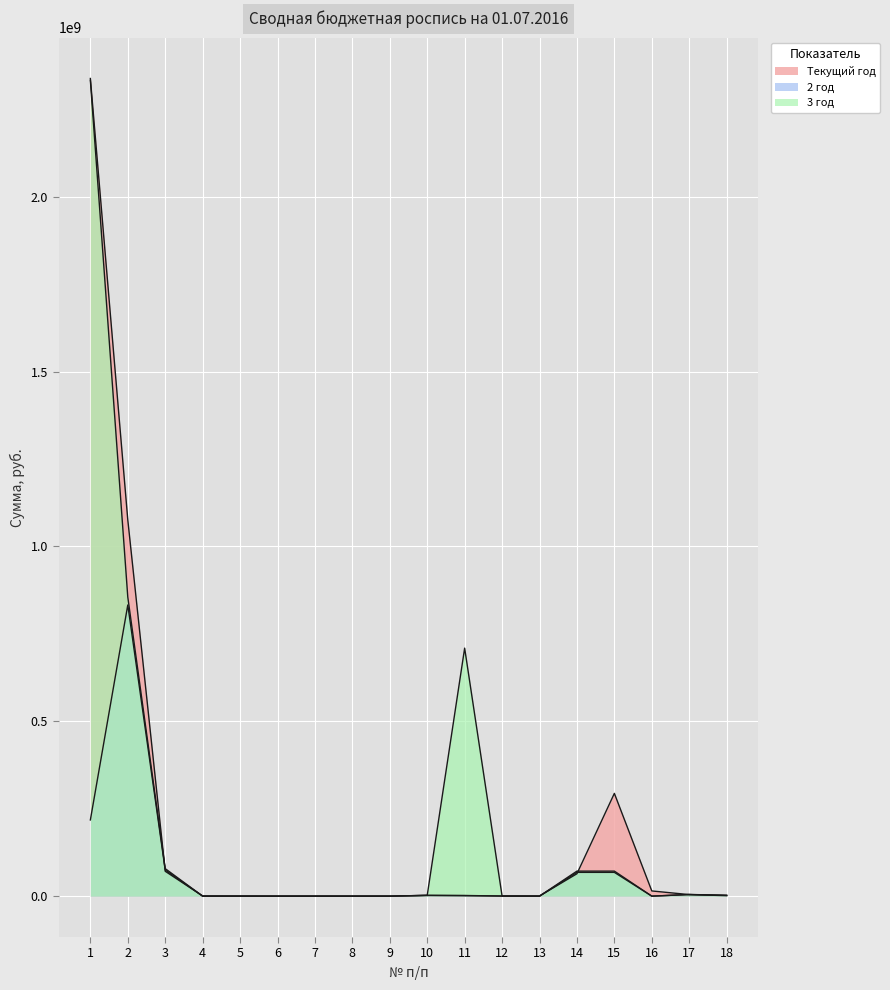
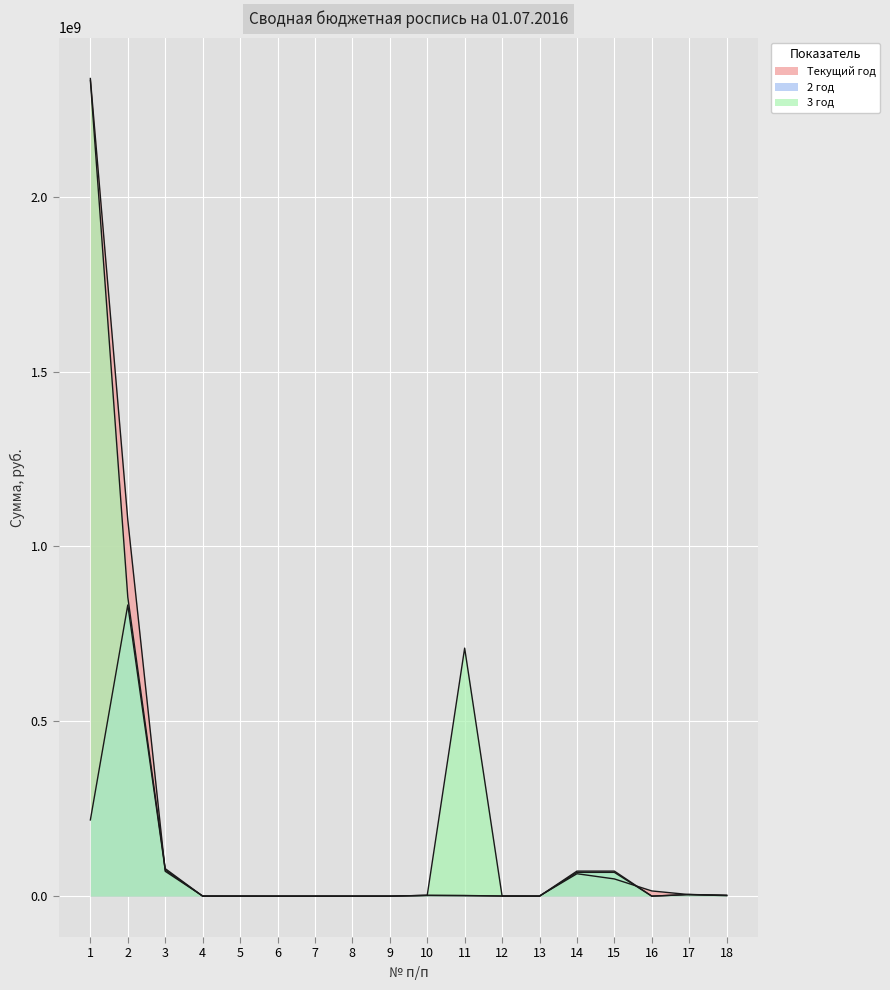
  {
    "Текущий год": {
      "2": 1080000000,
-     "15": 290000000,
+     "15": 50000000,
      "16": 10000000
    },
    "2 год": {
      "1": 220000000,
      "2": 830000000
    },
    "3 год": {
      "2": 860000000,
      "11": 710000000
    }
  }
